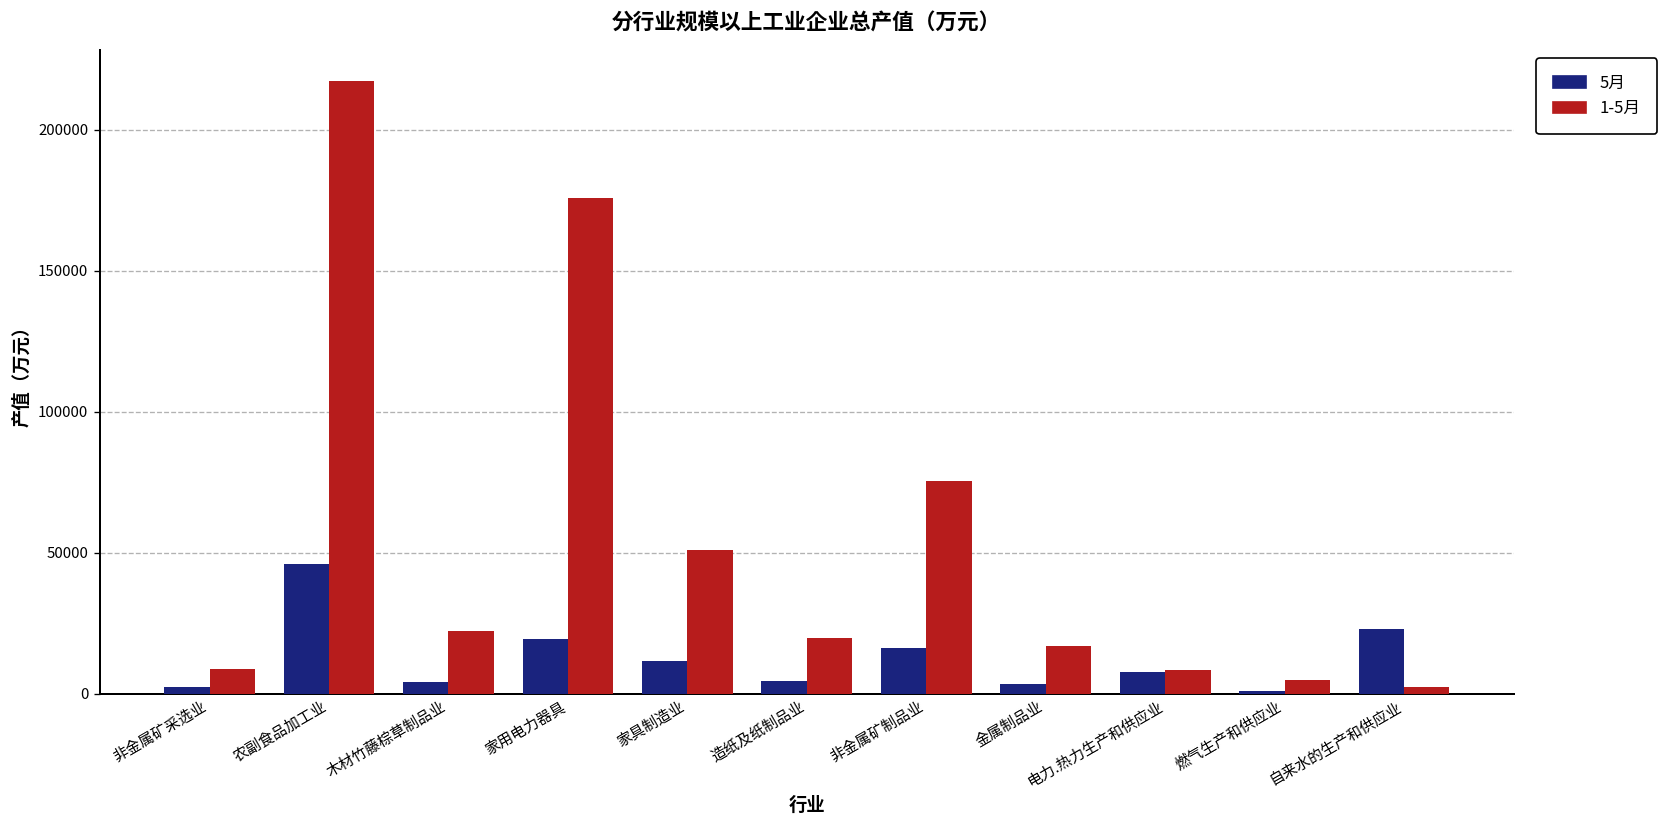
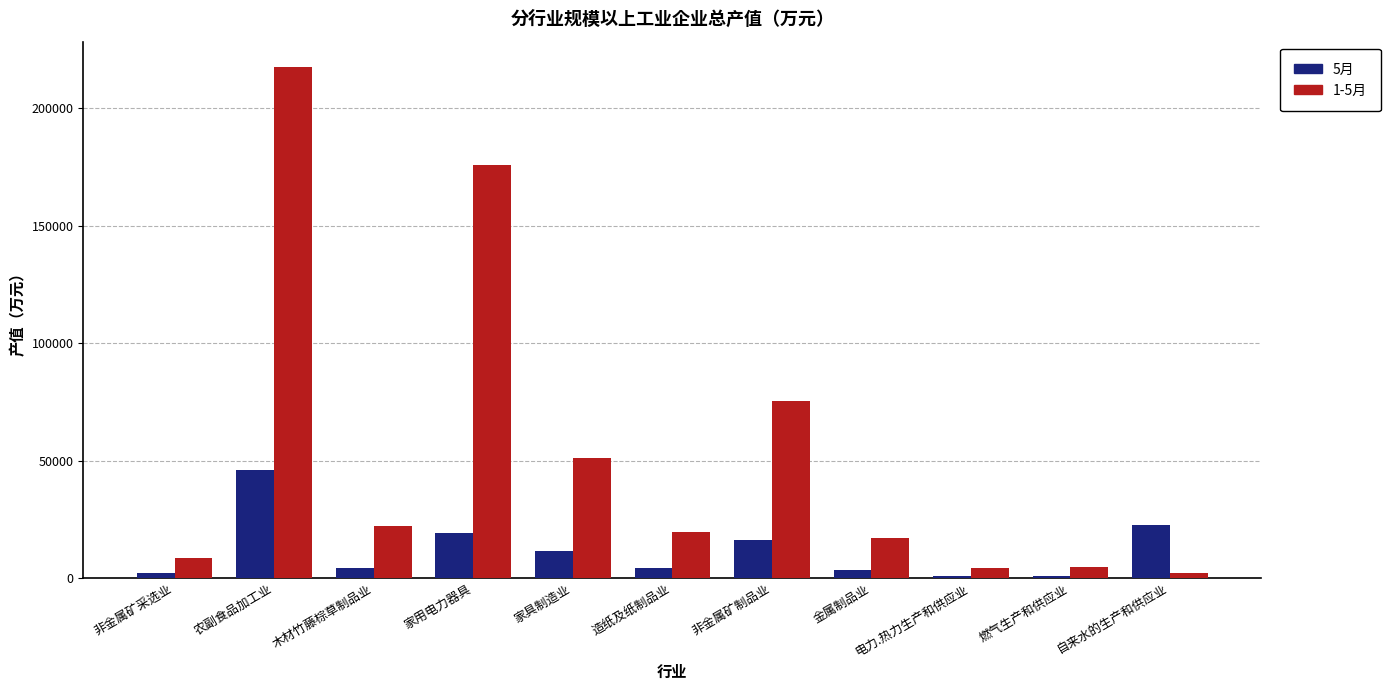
  {
    "5月": {
      "非金属矿采选业": 2000,
      "农副食品加工业": 46000,
      "木材竹藤棕草制品业": 4000,
      "家用电力器具": 19000,
      "家具制造业": 12000,
      "造纸及纸制品业": 5000,
      "非金属矿制品业": 16000,
      "金属制品业": 3000,
-     "电力.热力生产和供应业": 8000,
+     "电力.热力生产和供应业": 1000,
      "自来水的生产和供应业": 23000
    },
    "1-5月": {
      "非金属矿采选业": 9000,
      "农副食品加工业": 217000,
      "木材竹藤棕草制品业": 22000,
      "家用电力器具": 176000,
      "家具制造业": 51000,
      "造纸及纸制品业": 20000,
      "非金属矿制品业": 75000,
      "金属制品业": 17000,
-     "电力.热力生产和供应业": 8000,
+     "电力.热力生产和供应业": 4000,
      "燃气生产和供应业": 5000,
      "自来水的生产和供应业": 2000
    }
  }
